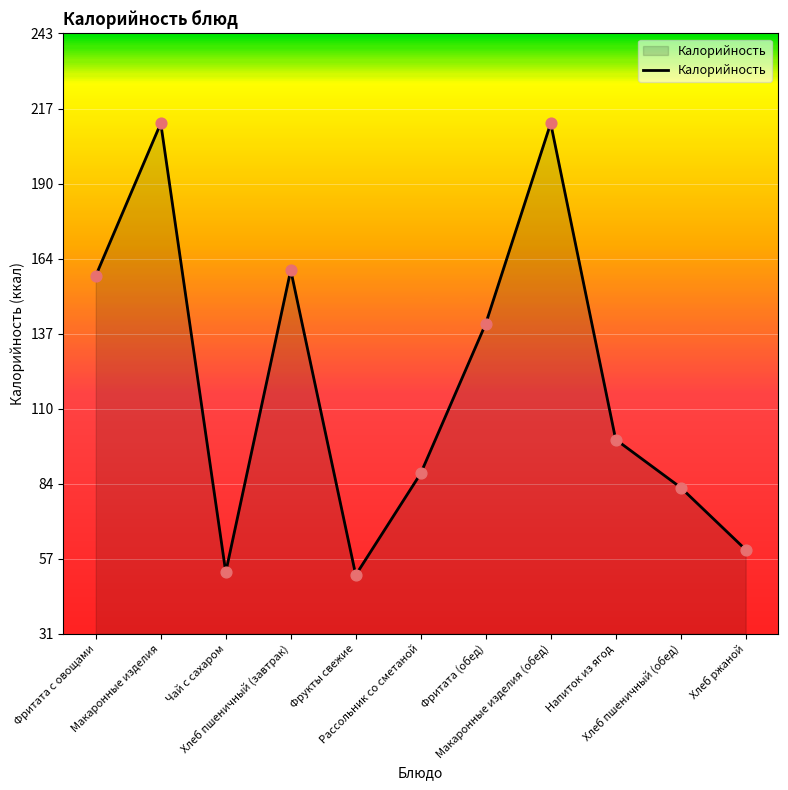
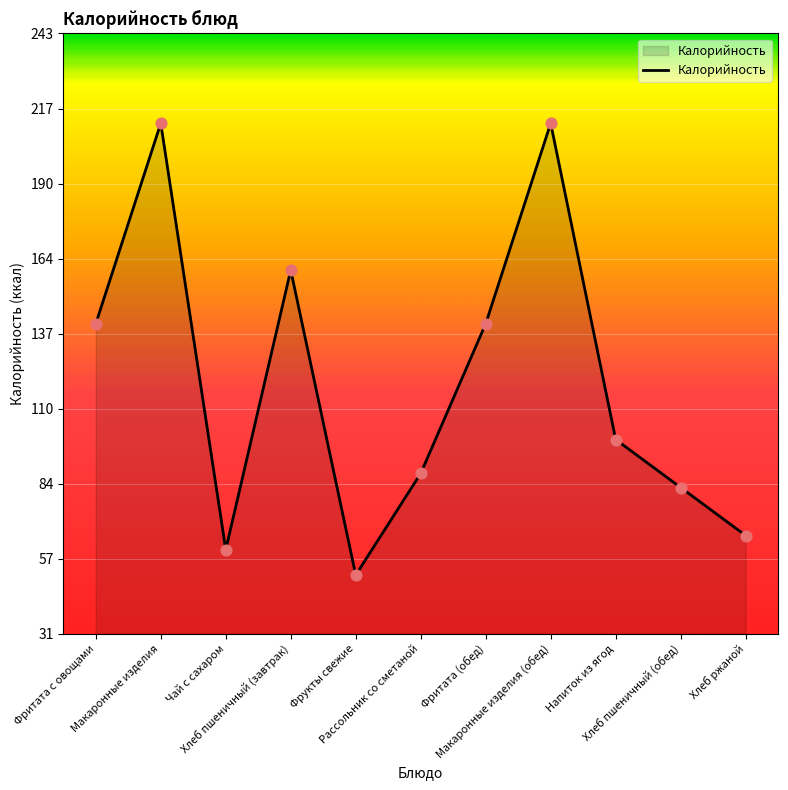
  {
-   "Фритата с овощами": 158,
+   "Фритата с овощами": 141,
    "Макаронные изделия": 212,
-   "Чай с сахаром": 53,
+   "Чай с сахаром": 61,
    "Хлеб пшеничный (завтрак)": 160,
    "Фрукты свежие": 52,
    "Рассольник со сметаной": 88,
    "Фритата (обед)": 141,
    "Макаронные изделия (обед)": 212,
    "Напиток из ягод": 100,
    "Хлеб пшеничный (обед)": 83,
-   "Хлеб ржаной": 61
+   "Хлеб ржаной": 66
  }
